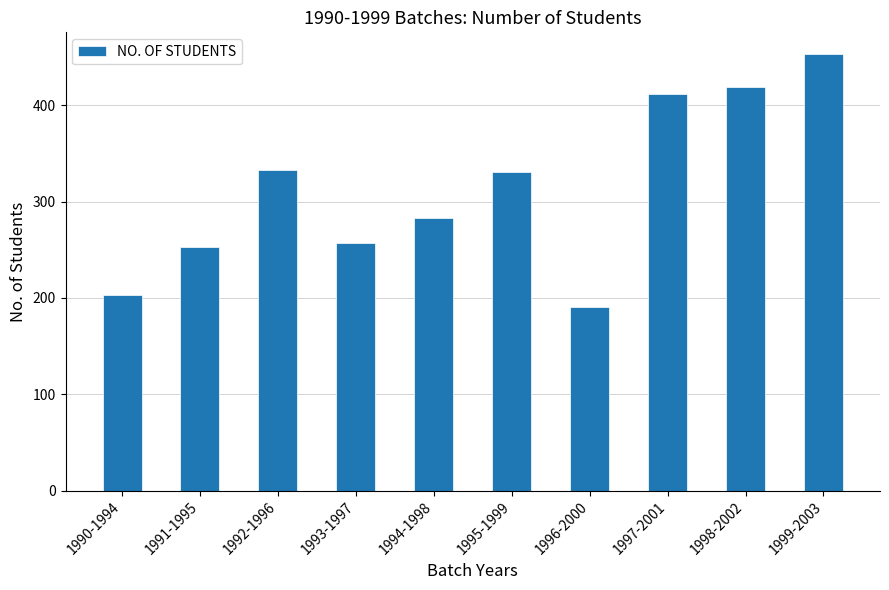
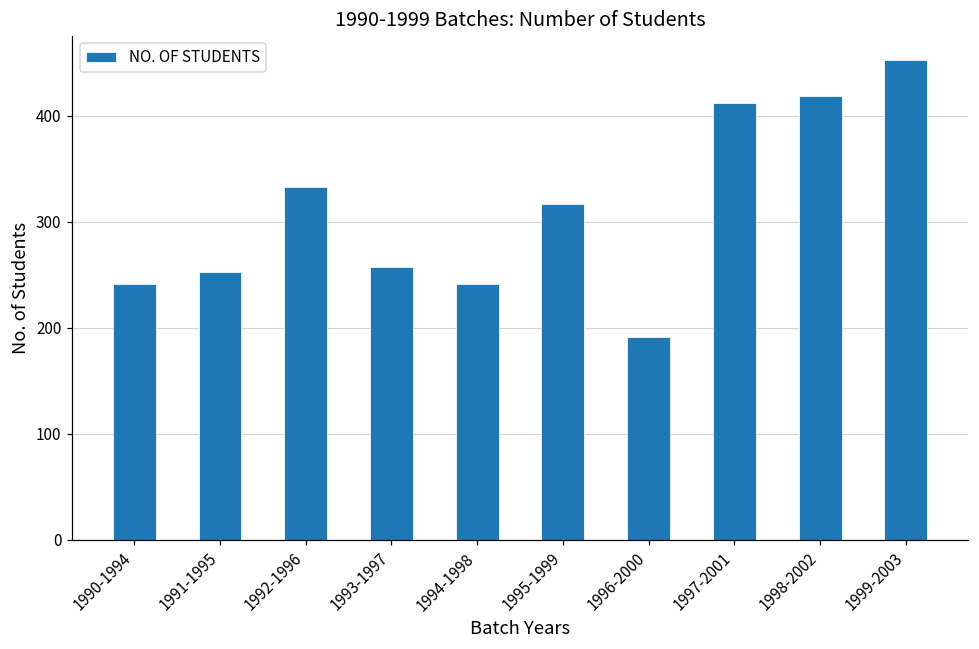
  {
-   "1990-1994": 200,
+   "1990-1994": 240,
    "1991-1995": 250,
    "1992-1996": 330,
    "1993-1997": 260,
-   "1994-1998": 280,
-   "1995-1999": 330,
+   "1994-1998": 240,
+   "1995-1999": 320,
    "1996-2000": 190,
    "1997-2001": 410,
    "1998-2002": 420,
    "1999-2003": 450
  }
